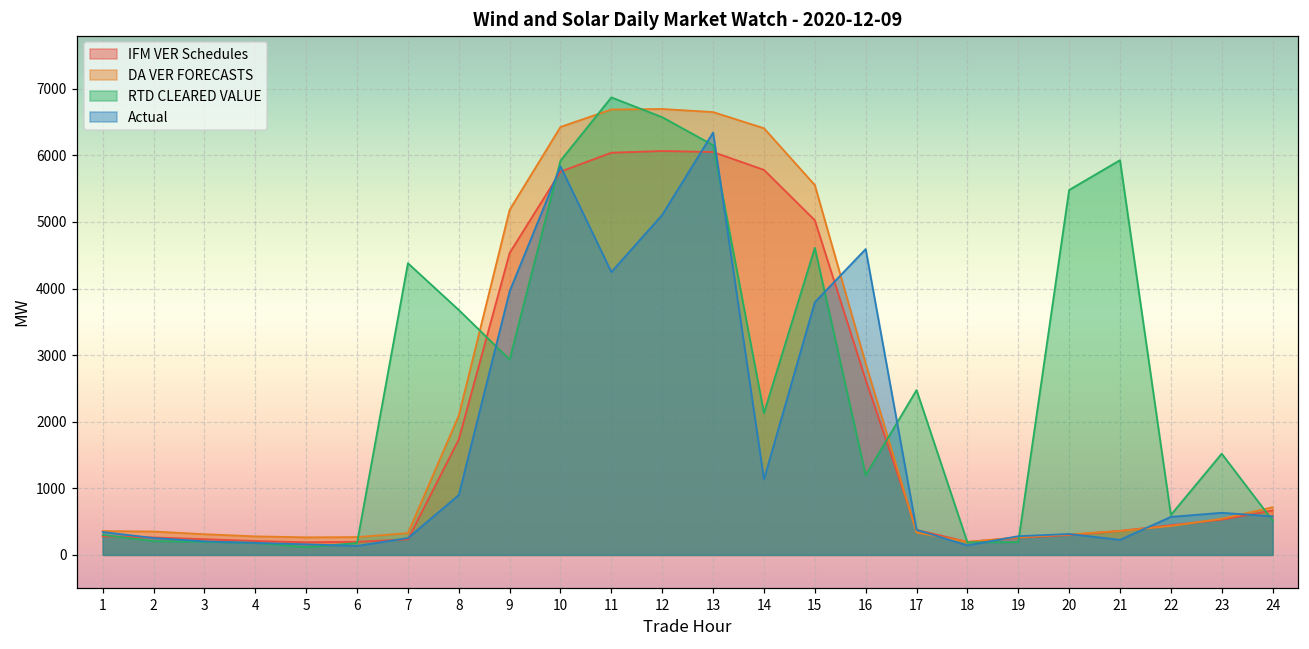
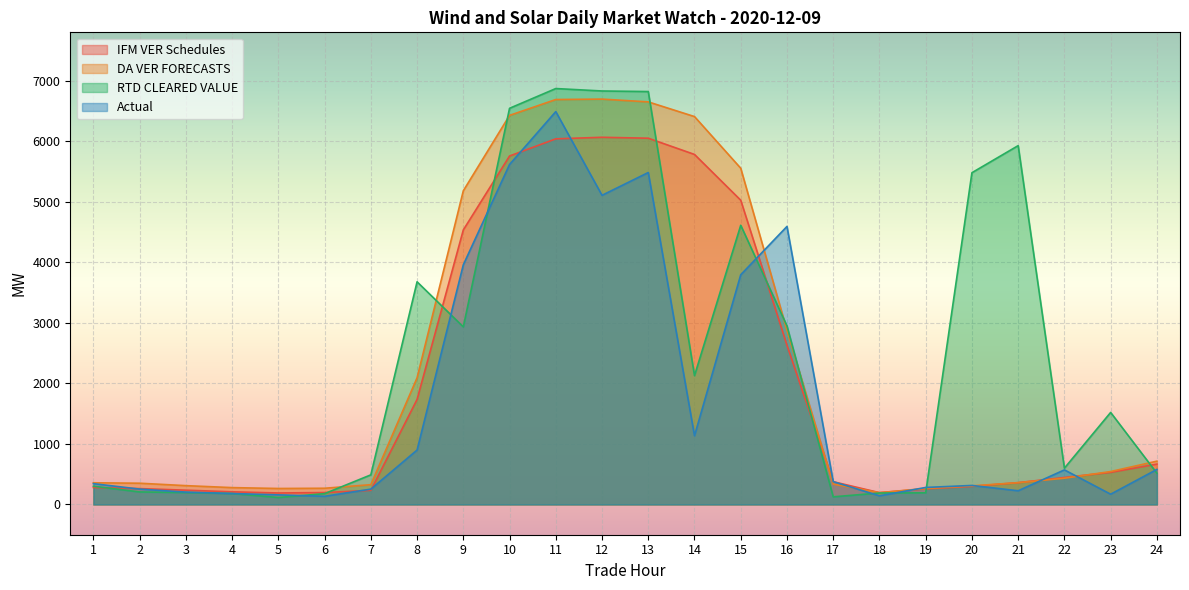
  {
    "RTD CLEARED VALUE": {
      "2": 200,
      "5": 100,
-     "7": 4400,
+     "7": 500,
      "8": 3700,
      "9": 2900,
-     "10": 5900,
+     "10": 6500,
      "11": 6900,
-     "12": 6600,
-     "13": 6200,
+     "12": 6800,
+     "13": 6800,
      "14": 2100,
      "15": 4600,
-     "16": 1200,
-     "17": 2500,
+     "16": 3000,
+     "17": 100,
      "19": 200,
      "20": 5500,
      "21": 5900,
      "23": 1500,
      "24": 500
    },
    "Actual": {
      "6": 100,
      "8": 900,
      "9": 4000,
-     "10": 5800,
-     "11": 4200,
+     "10": 5600,
+     "11": 6500,
      "12": 5100,
-     "13": 6300,
+     "13": 5500,
      "14": 1100,
      "15": 3800,
      "16": 4600,
      "18": 100,
      "21": 200,
-     "23": 600,
+     "23": 200,
      "24": 600
    }
  }
